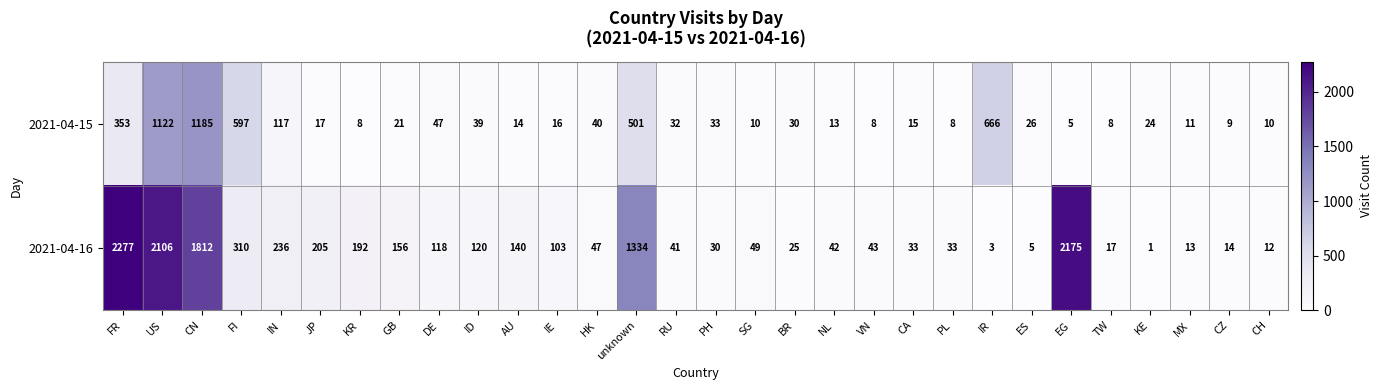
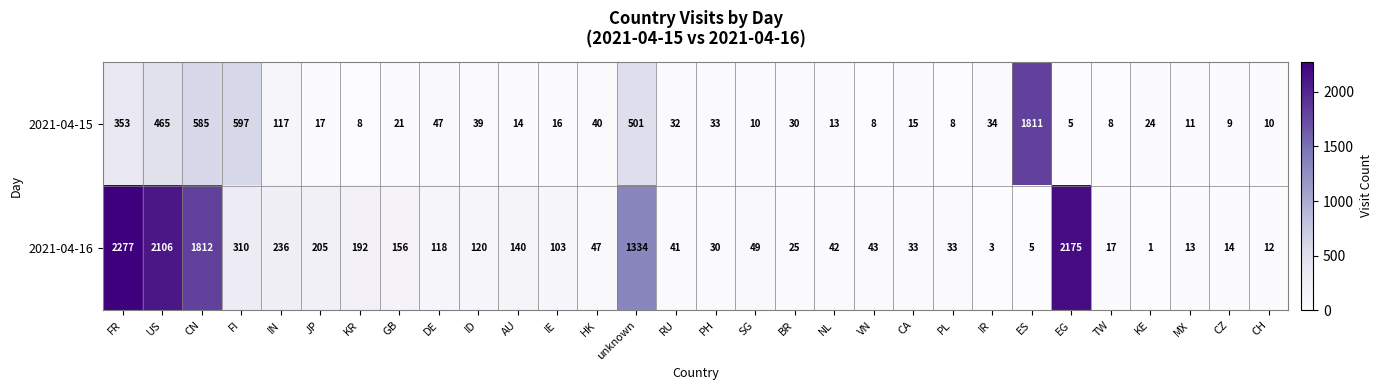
  {
    "2021-04-15": {
      "FR": 353,
-     "US": 1122,
-     "CN": 1185,
+     "US": 465,
+     "CN": 585,
      "FI": 597,
      "IN": 117,
      "JP": 17,
      "KR": 8,
      "GB": 21,
      "DE": 47,
      "ID": 39,
      "AU": 14,
      "IE": 16,
      "HK": 40,
      "unknown": 501,
      "RU": 32,
      "PH": 33,
      "SG": 10,
      "BR": 30,
      "NL": 13,
      "VN": 8,
      "CA": 15,
      "PL": 8,
-     "IR": 666,
-     "ES": 26,
+     "IR": 34,
+     "ES": 1811,
      "EG": 5,
      "TW": 8,
      "KE": 24,
      "MX": 11,
      "CZ": 9,
      "CH": 10
    },
    "2021-04-16": {
      "FR": 2277,
      "US": 2106,
      "CN": 1812,
      "FI": 310,
      "IN": 236,
      "JP": 205,
      "KR": 192,
      "GB": 156,
      "DE": 118,
      "ID": 120,
      "AU": 140,
      "IE": 103,
      "HK": 47,
      "unknown": 1334,
      "RU": 41,
      "PH": 30,
      "SG": 49,
      "BR": 25,
      "NL": 42,
      "VN": 43,
      "CA": 33,
      "PL": 33,
      "IR": 3,
      "ES": 5,
      "EG": 2175,
      "TW": 17,
      "KE": 1,
      "MX": 13,
      "CZ": 14,
      "CH": 12
    }
  }
